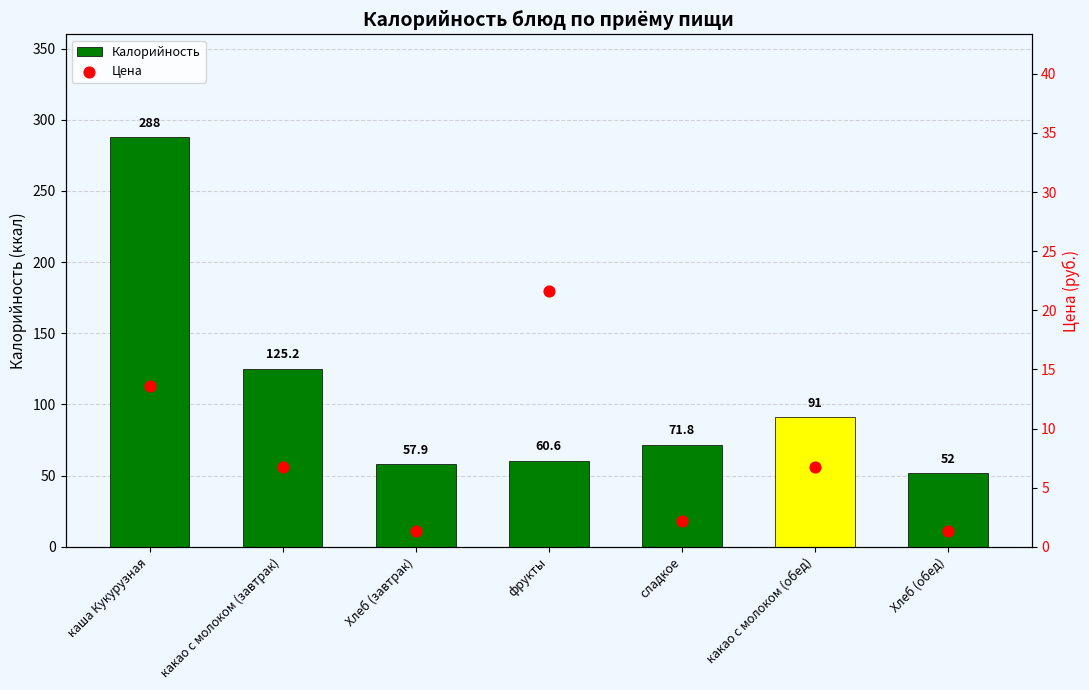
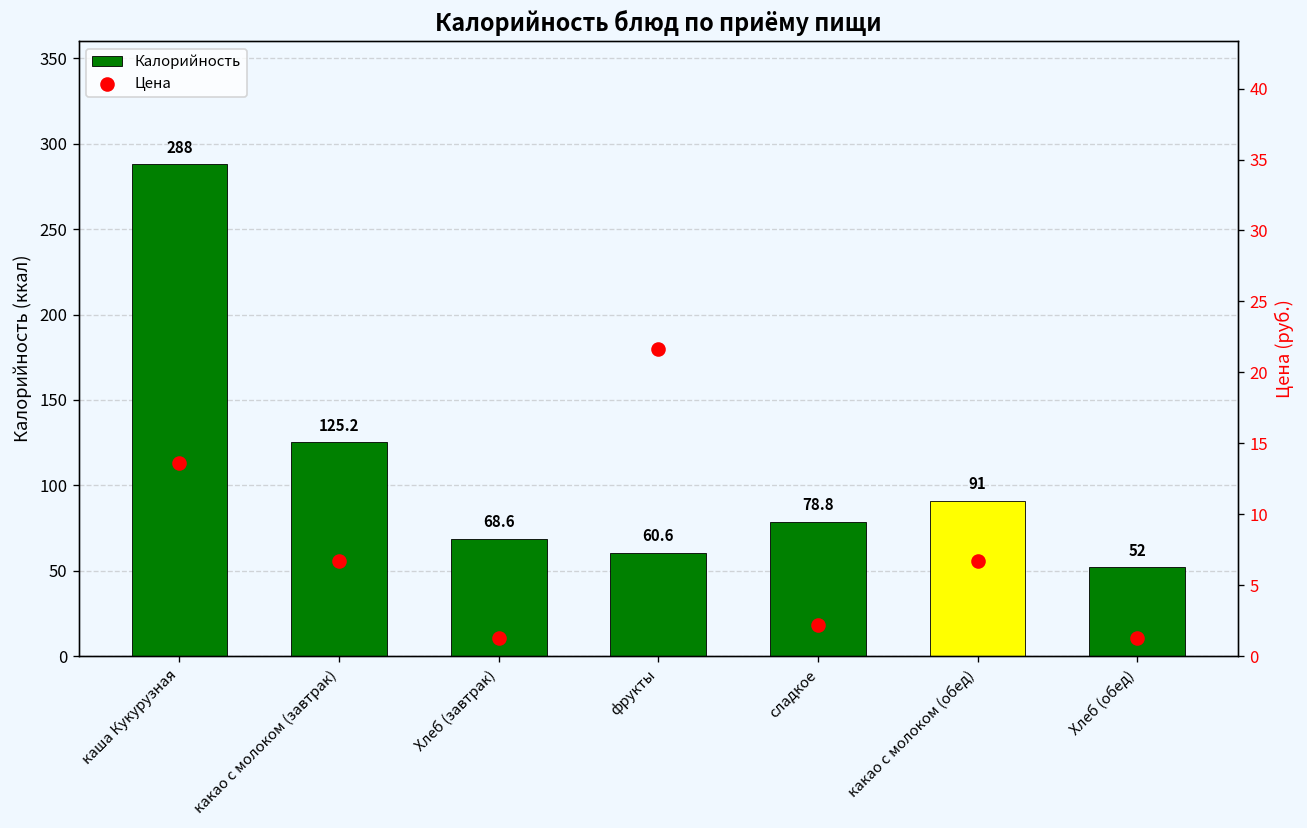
  {
    "Калорийность": {
      "каша Кукурузная": 288,
      "какао с молоком (завтрак)": 125.2,
-     "Хлеб (завтрак)": 57.9,
+     "Хлеб (завтрак)": 68.6,
      "фрукты": 60.6,
-     "сладкое": 71.8,
+     "сладкое": 78.8,
      "какао с молоком (обед)": 91,
      "Хлеб (обед)": 52
    }
  }
